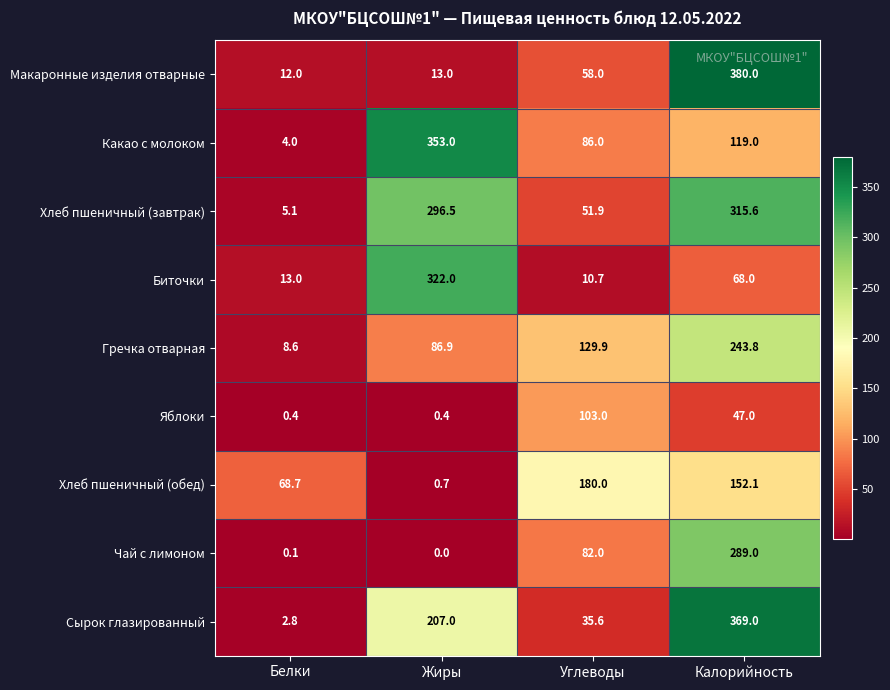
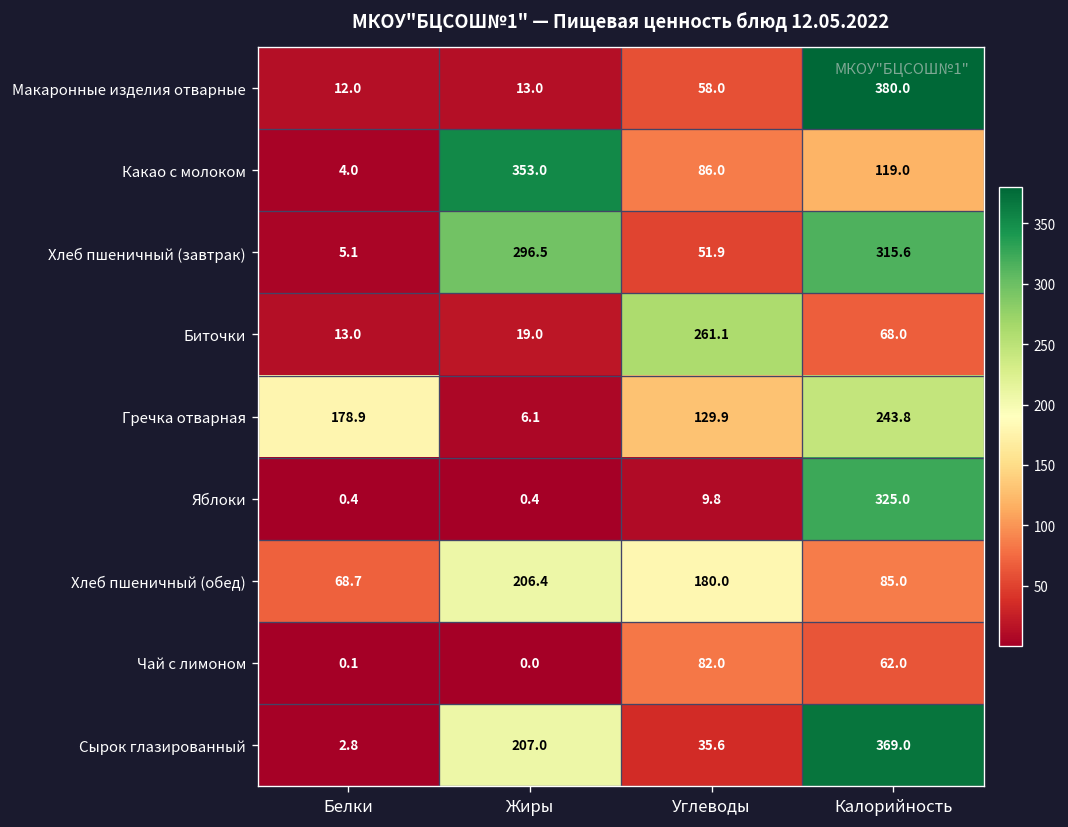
  {
    "Макаронные изделия отварные": {
      "Белки": 12.0,
      "Жиры": 13.0,
      "Углеводы": 58.0
    },
    "Какао с молоком": {
      "Белки": 4.0,
      "Жиры": 353.0,
      "Углеводы": 86.0,
      "Калорийность": 119.0
    },
    "Хлеб пшеничный (завтрак)": {
      "Белки": 5.1,
      "Жиры": 296.5,
      "Углеводы": 51.9,
      "Калорийность": 315.6
    },
    "Биточки": {
      "Белки": 13.0,
-     "Жиры": 322.0,
-     "Углеводы": 10.7,
+     "Жиры": 19.0,
+     "Углеводы": 261.1,
      "Калорийность": 68.0
    },
    "Гречка отварная": {
-     "Белки": 8.6,
-     "Жиры": 86.9,
+     "Белки": 178.9,
+     "Жиры": 6.1,
      "Углеводы": 129.9,
      "Калорийность": 243.8
    },
    "Яблоки": {
      "Белки": 0.4,
      "Жиры": 0.4,
-     "Углеводы": 103.0,
-     "Калорийность": 47.0
+     "Углеводы": 9.8,
+     "Калорийность": 325.0
    },
    "Хлеб пшеничный (обед)": {
      "Белки": 68.7,
-     "Жиры": 0.7,
+     "Жиры": 206.4,
      "Углеводы": 180.0,
-     "Калорийность": 152.1
+     "Калорийность": 85.0
    },
    "Чай с лимоном": {
      "Белки": 0.1,
      "Жиры": 0.0,
      "Углеводы": 82.0,
-     "Калорийность": 289.0
+     "Калорийность": 62.0
    },
    "Сырок глазированный": {
      "Белки": 2.8,
      "Жиры": 207.0,
      "Углеводы": 35.6,
      "Калорийность": 369.0
    }
  }
